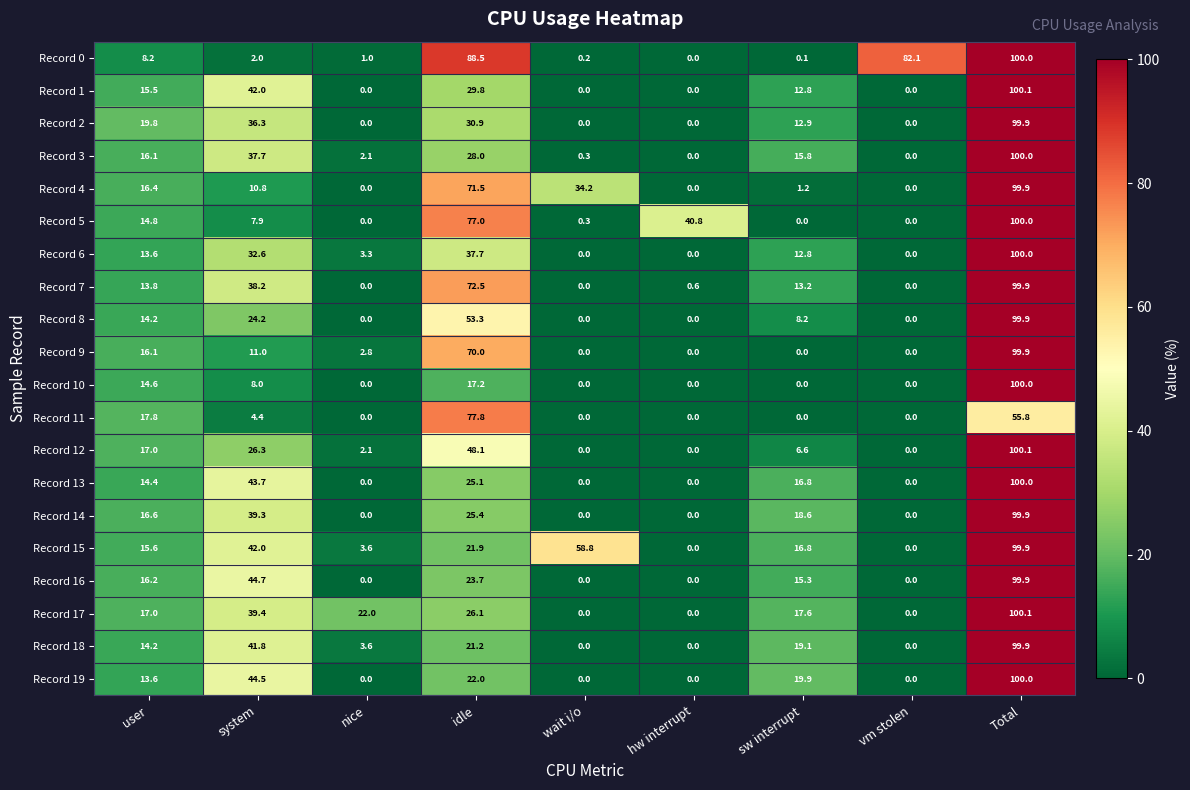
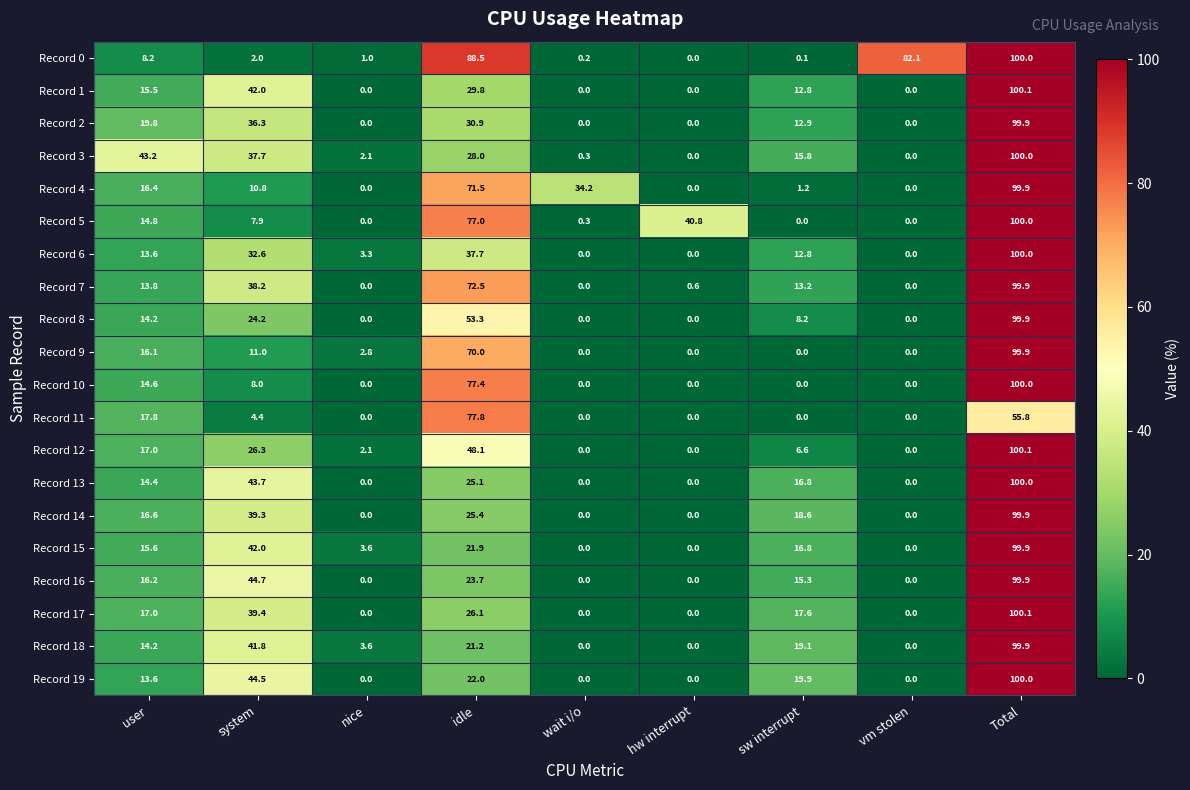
  {
    "Record 0": {
      "user": 8.2,
      "system": 2.0,
      "nice": 1.0,
      "idle": 88.5,
      "wait i/o": 0.2,
      "hw interrupt": 0.0,
      "sw interrupt": 0.1,
      "vm stolen": 82.1,
      "Total": 100.0
    },
    "Record 1": {
      "user": 15.5,
      "system": 42.0,
      "nice": 0.0,
      "idle": 29.8,
      "wait i/o": 0.0,
      "hw interrupt": 0.0,
      "sw interrupt": 12.8,
      "vm stolen": 0.0,
      "Total": 100.1
    },
    "Record 2": {
      "user": 19.8,
      "system": 36.3,
      "nice": 0.0,
      "idle": 30.9,
      "wait i/o": 0.0,
      "hw interrupt": 0.0,
      "sw interrupt": 12.9,
      "vm stolen": 0.0,
      "Total": 99.9
    },
    "Record 3": {
-     "user": 16.1,
+     "user": 43.2,
      "system": 37.7,
      "nice": 2.1,
      "idle": 28.0,
      "wait i/o": 0.3,
      "hw interrupt": 0.0,
      "sw interrupt": 15.8,
      "vm stolen": 0.0,
      "Total": 100.0
    },
    "Record 4": {
      "user": 16.4,
      "system": 10.8,
      "nice": 0.0,
      "idle": 71.5,
      "wait i/o": 34.2,
      "hw interrupt": 0.0,
      "sw interrupt": 1.2,
      "vm stolen": 0.0,
      "Total": 99.9
    },
    "Record 5": {
      "user": 14.8,
      "system": 7.9,
      "nice": 0.0,
      "idle": 77.0,
      "wait i/o": 0.3,
      "hw interrupt": 40.8,
      "sw interrupt": 0.0,
      "vm stolen": 0.0,
      "Total": 100.0
    },
    "Record 6": {
      "user": 13.6,
      "system": 32.6,
      "nice": 3.3,
      "idle": 37.7,
      "wait i/o": 0.0,
      "hw interrupt": 0.0,
      "sw interrupt": 12.8,
      "vm stolen": 0.0,
      "Total": 100.0
    },
    "Record 7": {
      "user": 13.8,
      "system": 38.2,
      "nice": 0.0,
      "idle": 72.5,
      "wait i/o": 0.0,
      "hw interrupt": 0.6,
      "sw interrupt": 13.2,
      "vm stolen": 0.0,
      "Total": 99.9
    },
    "Record 8": {
      "user": 14.2,
      "system": 24.2,
      "nice": 0.0,
      "idle": 53.3,
      "wait i/o": 0.0,
      "hw interrupt": 0.0,
      "sw interrupt": 8.2,
      "vm stolen": 0.0,
      "Total": 99.9
    },
    "Record 9": {
      "user": 16.1,
      "system": 11.0,
      "nice": 2.8,
      "idle": 70.0,
      "wait i/o": 0.0,
      "hw interrupt": 0.0,
      "sw interrupt": 0.0,
      "vm stolen": 0.0,
      "Total": 99.9
    },
    "Record 10": {
      "user": 14.6,
      "system": 8.0,
      "nice": 0.0,
-     "idle": 17.2,
+     "idle": 77.4,
      "wait i/o": 0.0,
      "hw interrupt": 0.0,
      "sw interrupt": 0.0,
      "vm stolen": 0.0,
      "Total": 100.0
    },
    "Record 11": {
      "user": 17.8,
      "system": 4.4,
      "nice": 0.0,
      "idle": 77.8,
      "wait i/o": 0.0,
      "hw interrupt": 0.0,
      "sw interrupt": 0.0,
      "vm stolen": 0.0,
      "Total": 55.8
    },
    "Record 12": {
      "user": 17.0,
      "system": 26.3,
      "nice": 2.1,
      "idle": 48.1,
      "wait i/o": 0.0,
      "hw interrupt": 0.0,
      "sw interrupt": 6.6,
      "vm stolen": 0.0,
      "Total": 100.1
    },
    "Record 13": {
      "user": 14.4,
      "system": 43.7,
      "nice": 0.0,
      "idle": 25.1,
      "wait i/o": 0.0,
      "hw interrupt": 0.0,
      "sw interrupt": 16.8,
      "vm stolen": 0.0,
      "Total": 100.0
    },
    "Record 14": {
      "user": 16.6,
      "system": 39.3,
      "nice": 0.0,
      "idle": 25.4,
      "wait i/o": 0.0,
      "hw interrupt": 0.0,
      "sw interrupt": 18.6,
      "vm stolen": 0.0,
      "Total": 99.9
    },
    "Record 15": {
      "user": 15.6,
      "system": 42.0,
      "nice": 3.6,
      "idle": 21.9,
-     "wait i/o": 58.8,
+     "wait i/o": 0.0,
      "hw interrupt": 0.0,
      "sw interrupt": 16.8,
      "vm stolen": 0.0,
      "Total": 99.9
    },
    "Record 16": {
      "user": 16.2,
      "system": 44.7,
      "nice": 0.0,
      "idle": 23.7,
      "wait i/o": 0.0,
      "hw interrupt": 0.0,
      "sw interrupt": 15.3,
      "vm stolen": 0.0,
      "Total": 99.9
    },
    "Record 17": {
      "user": 17.0,
      "system": 39.4,
-     "nice": 22.0,
+     "nice": 0.0,
      "idle": 26.1,
      "wait i/o": 0.0,
      "hw interrupt": 0.0,
      "sw interrupt": 17.6,
      "vm stolen": 0.0,
      "Total": 100.1
    },
    "Record 18": {
      "user": 14.2,
      "system": 41.8,
      "nice": 3.6,
      "idle": 21.2,
      "wait i/o": 0.0,
      "hw interrupt": 0.0,
      "sw interrupt": 19.1,
      "vm stolen": 0.0,
      "Total": 99.9
    },
    "Record 19": {
      "user": 13.6,
      "system": 44.5,
      "nice": 0.0,
      "idle": 22.0,
      "wait i/o": 0.0,
      "hw interrupt": 0.0,
      "sw interrupt": 19.9,
      "vm stolen": 0.0,
      "Total": 100.0
    }
  }
